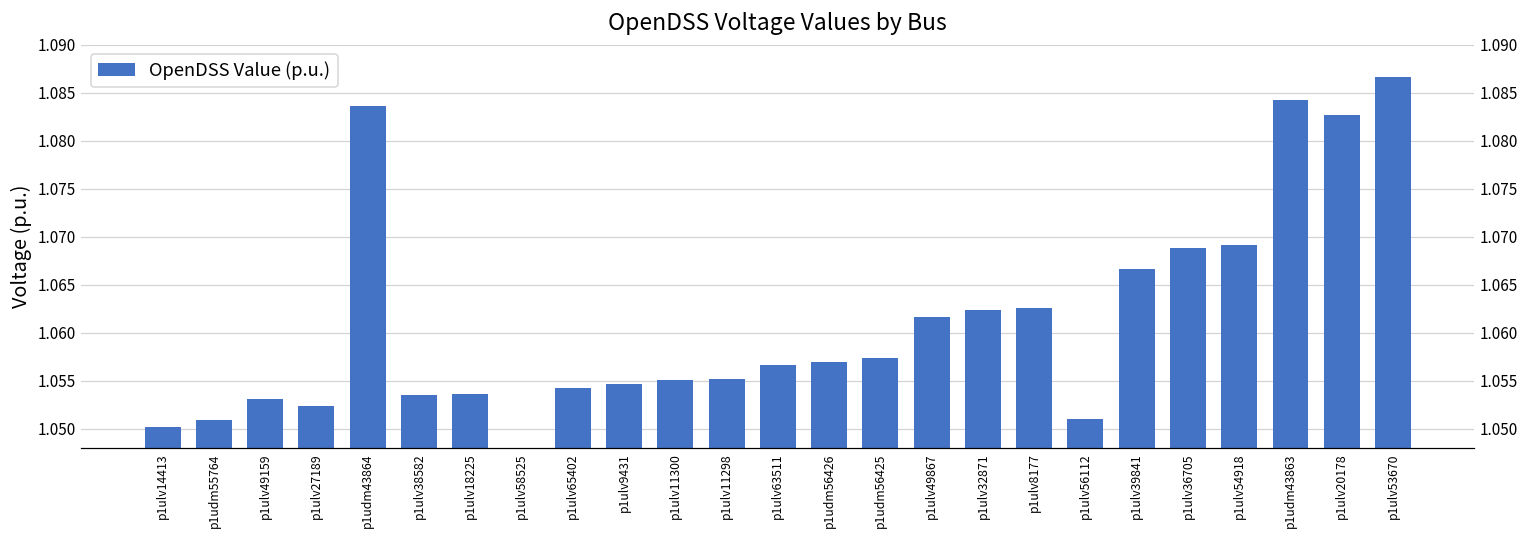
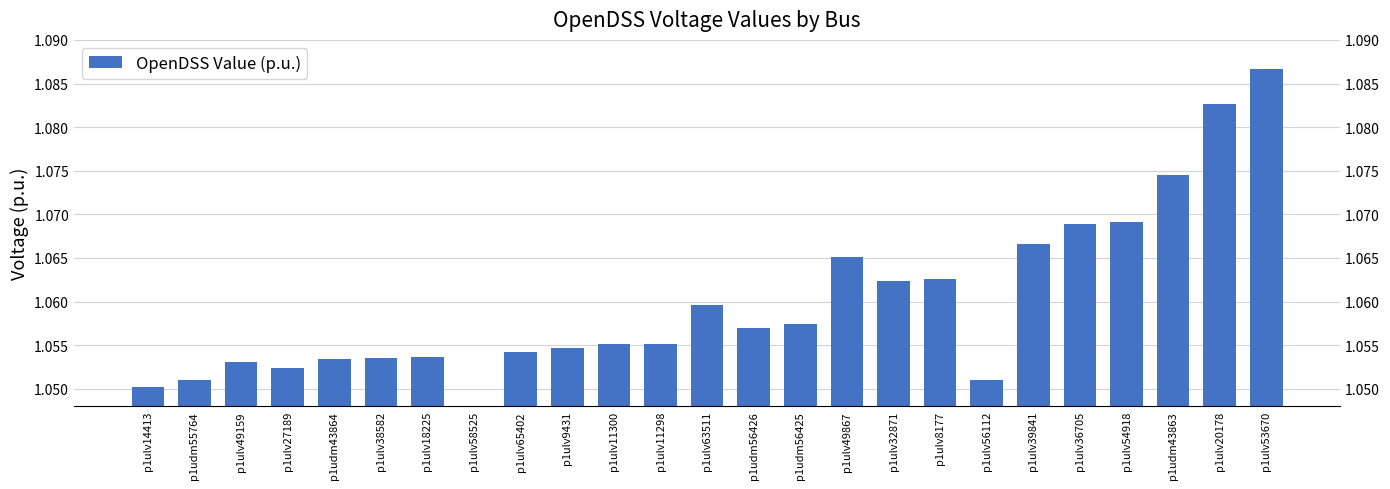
  {
    "p1ulv14413": 1.050,
    "p1udm55764": 1.051,
    "p1ulv49159": 1.053,
    "p1ulv27189": 1.052,
-   "p1udm43864": 1.084,
+   "p1udm43864": 1.053,
    "p1ulv38582": 1.054,
    "p1ulv18225": 1.054,
    "p1ulv65402": 1.054,
    "p1ulv9431": 1.055,
    "p1ulv11300": 1.055,
    "p1ulv11298": 1.055,
-   "p1ulv63511": 1.057,
+   "p1ulv63511": 1.060,
    "p1udm56426": 1.057,
    "p1udm56425": 1.057,
-   "p1ulv49867": 1.062,
+   "p1ulv49867": 1.065,
    "p1ulv32871": 1.062,
    "p1ulv8177": 1.063,
    "p1ulv56112": 1.051,
    "p1ulv39841": 1.067,
    "p1ulv36705": 1.069,
    "p1ulv54918": 1.069,
-   "p1udm43863": 1.084,
+   "p1udm43863": 1.075,
    "p1ulv20178": 1.083,
    "p1ulv53670": 1.087
  }
